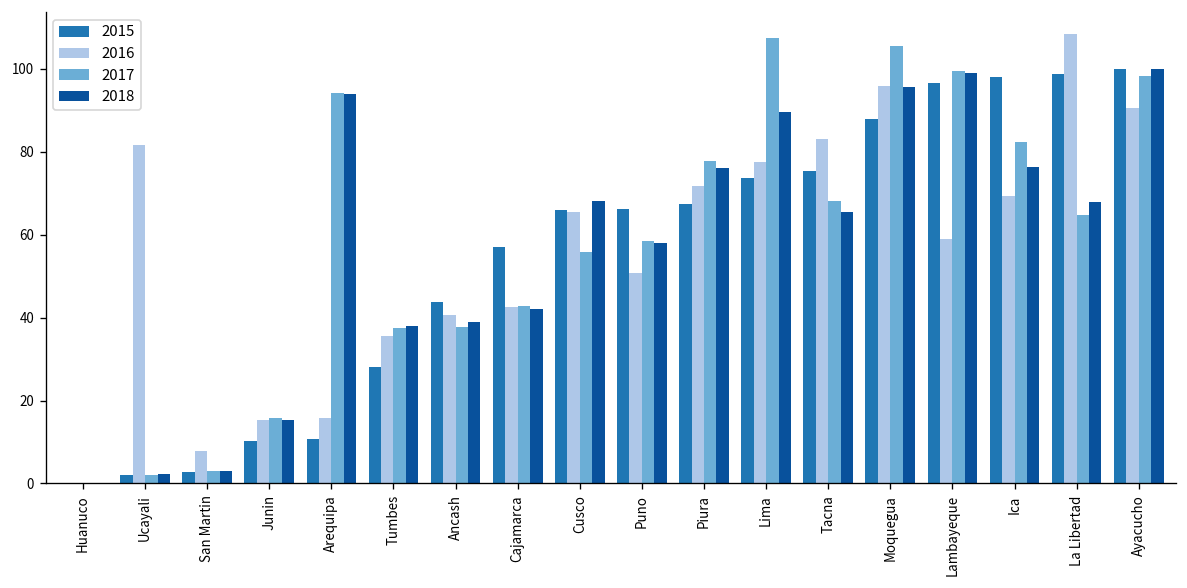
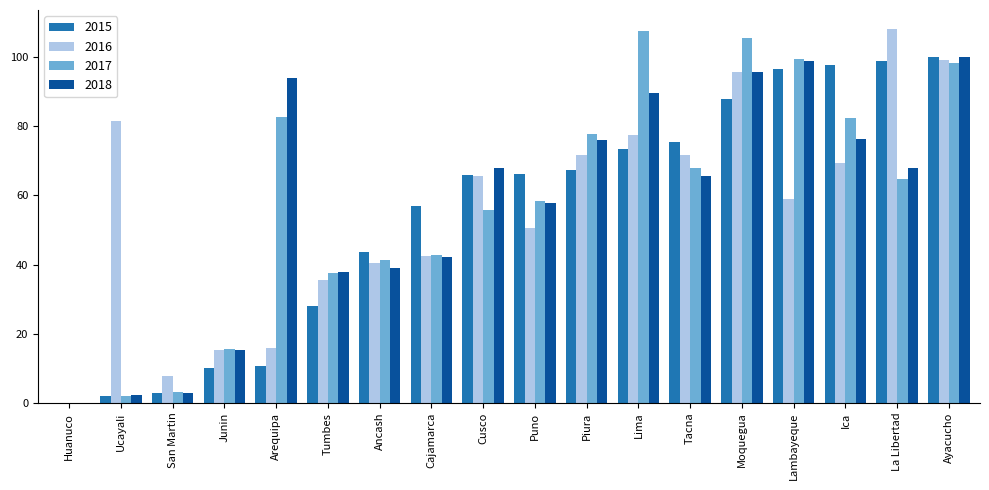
  {
    "2016": {
      "Ucayali": 82,
      "San Martin": 8,
      "Junin": 15,
      "Arequipa": 16,
      "Tumbes": 36,
      "Ancash": 41,
      "Cajamarca": 42,
      "Cusco": 66,
      "Puno": 51,
      "Piura": 72,
      "Lima": 78,
-     "Tacna": 83,
+     "Tacna": 72,
      "Moquegua": 96,
      "Lambayeque": 59,
      "Ica": 69,
      "La Libertad": 108,
-     "Ayacucho": 91
+     "Ayacucho": 99
    },
    "2017": {
      "Ucayali": 2,
      "San Martin": 3,
      "Junin": 16,
-     "Arequipa": 94,
+     "Arequipa": 83,
      "Tumbes": 38,
-     "Ancash": 38,
+     "Ancash": 41,
      "Cajamarca": 43,
      "Cusco": 56,
      "Puno": 58,
      "Piura": 78,
      "Lima": 107,
      "Tacna": 68,
      "Moquegua": 105,
      "Lambayeque": 99,
      "Ica": 82,
      "La Libertad": 65,
      "Ayacucho": 98
    }
  }
